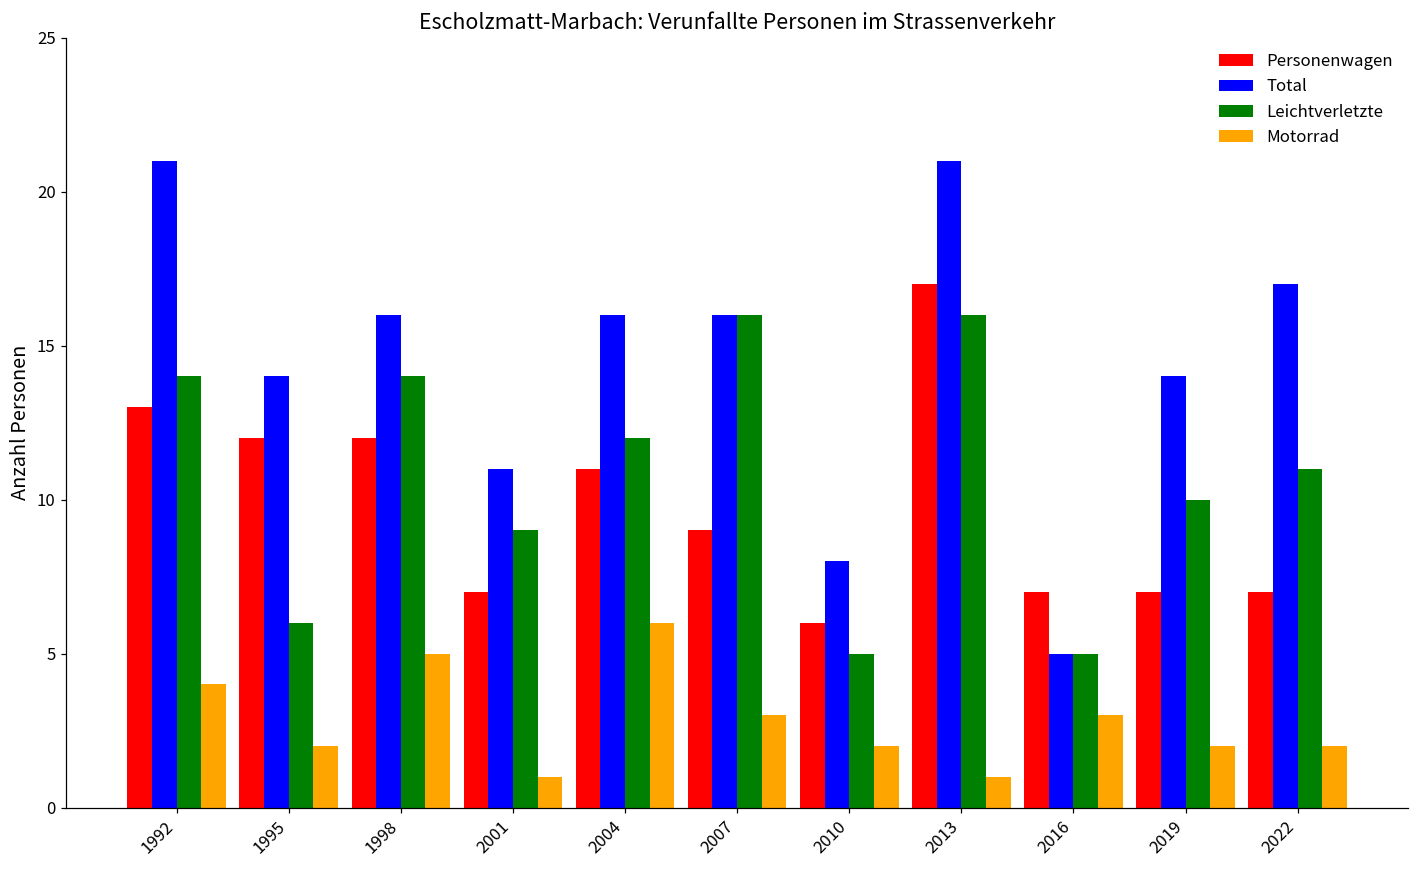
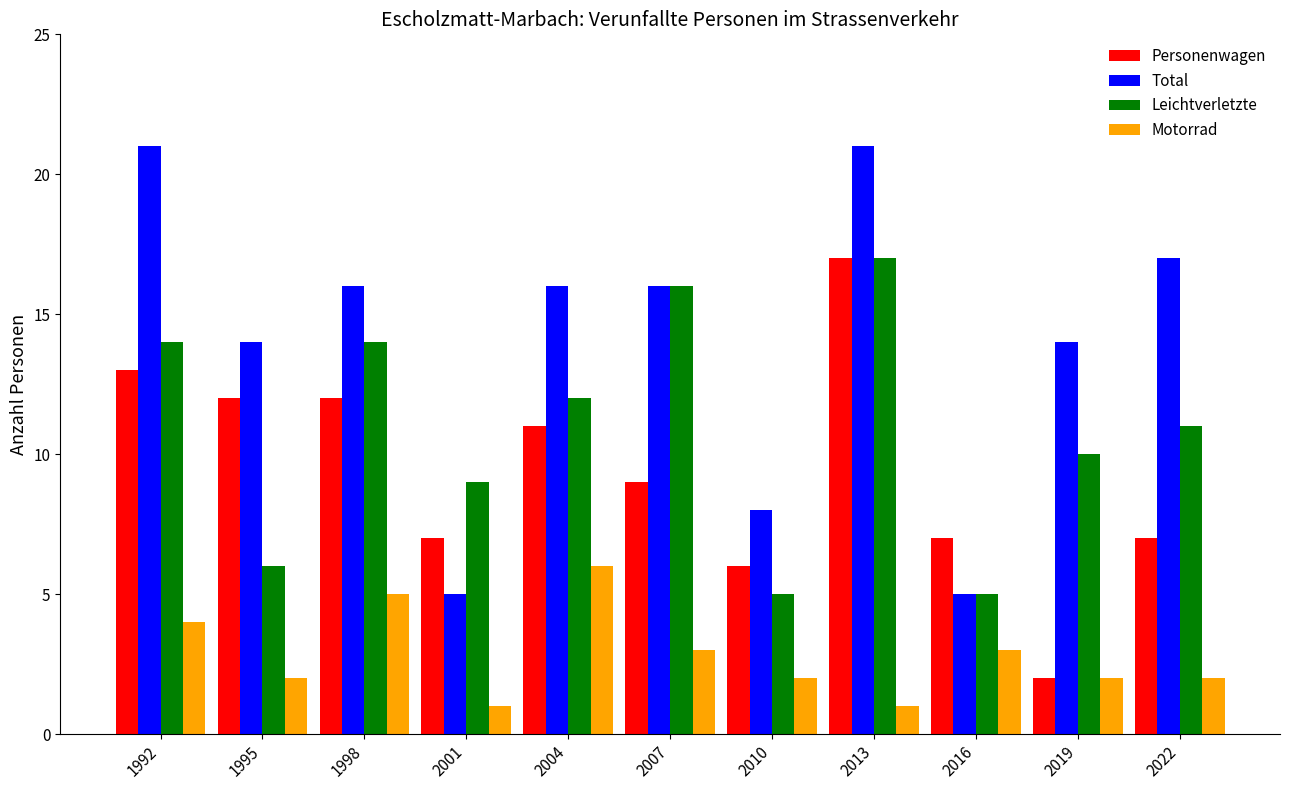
  {
    "Personenwagen": {
      "1992": 13,
      "1995": 12,
      "1998": 12,
      "2001": 7,
      "2004": 11,
      "2007": 9,
      "2010": 6,
      "2013": 17,
      "2016": 7,
-     "2019": 7,
+     "2019": 2,
      "2022": 7
    },
    "Total": {
      "1992": 21,
      "1995": 14,
      "1998": 16,
-     "2001": 11,
+     "2001": 5,
      "2004": 16,
      "2007": 16,
      "2010": 8,
      "2013": 21,
      "2016": 5,
      "2019": 14,
      "2022": 17
    },
    "Leichtverletzte": {
      "1992": 14,
      "1995": 6,
      "1998": 14,
      "2001": 9,
      "2004": 12,
      "2007": 16,
      "2010": 5,
-     "2013": 16,
+     "2013": 17,
      "2016": 5,
      "2019": 10,
      "2022": 11
    },
    "Motorrad": {
      "1992": 4,
      "1995": 2,
      "1998": 5,
      "2001": 1,
      "2004": 6,
      "2007": 3,
      "2010": 2,
      "2013": 1,
      "2016": 3,
      "2019": 2,
      "2022": 2
    }
  }
